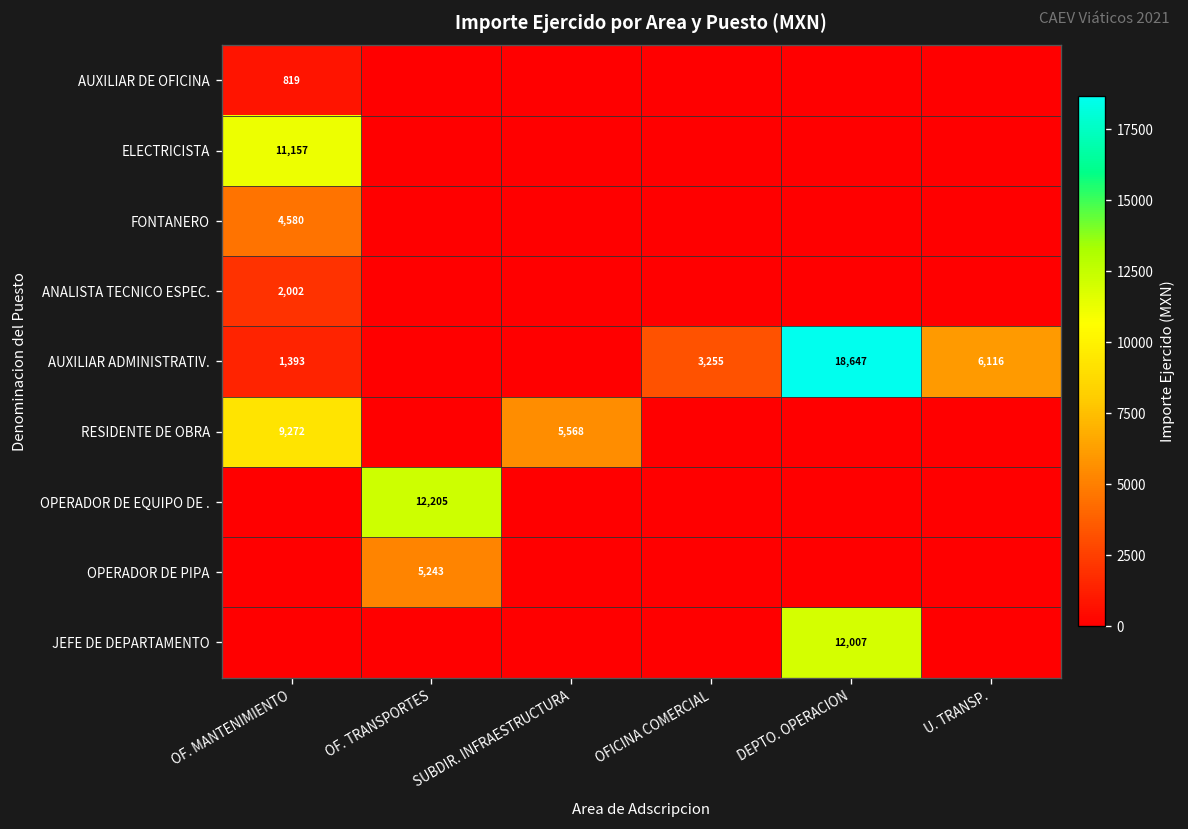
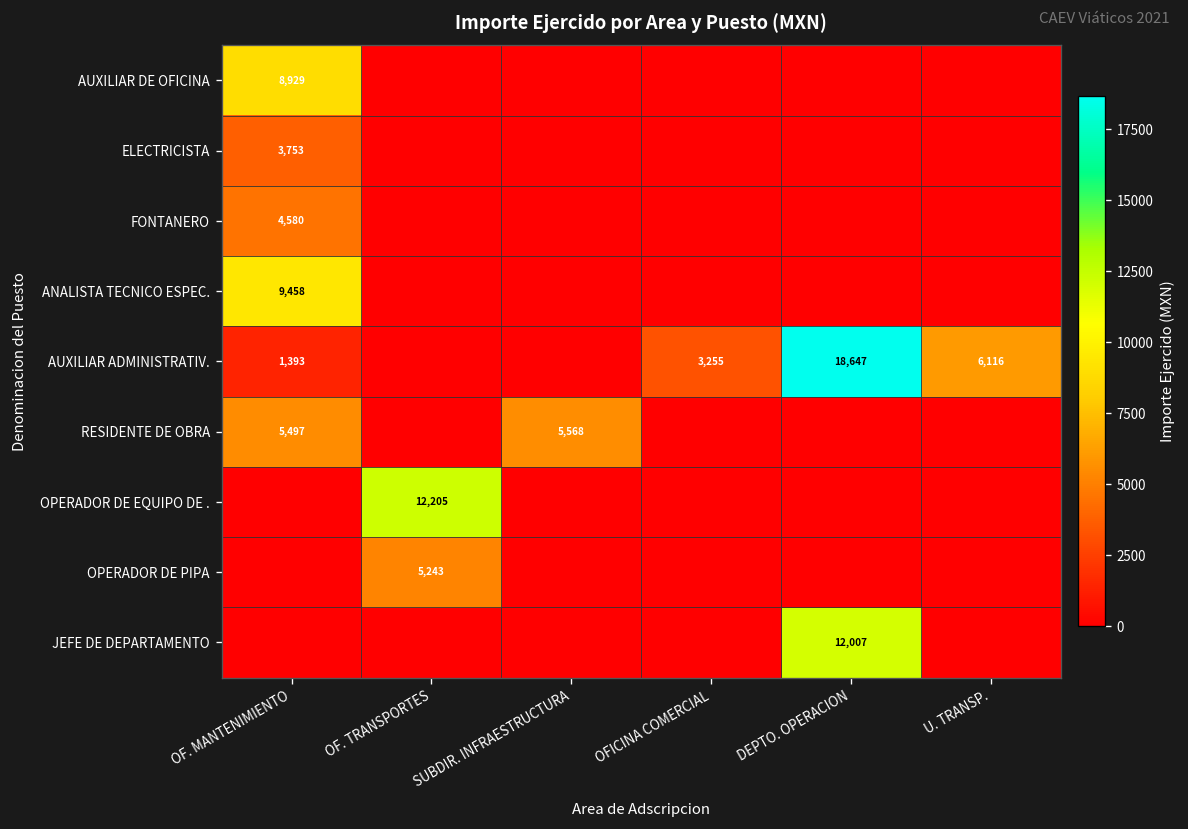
  {
    "AUXILIAR DE OFICINA": {
-     "OF. MANTENIMIENTO": "819"
+     "OF. MANTENIMIENTO": "8,929"
    },
    "ELECTRICISTA": {
-     "OF. MANTENIMIENTO": "11,157"
+     "OF. MANTENIMIENTO": "3,753"
    },
    "FONTANERO": {
      "OF. MANTENIMIENTO": "4,580"
    },
    "ANALISTA TECNICO ESPEC.": {
-     "OF. MANTENIMIENTO": "2,002"
+     "OF. MANTENIMIENTO": "9,458"
    },
    "AUXILIAR ADMINISTRATIV.": {
      "OF. MANTENIMIENTO": "1,393",
      "OFICINA COMERCIAL": "3,255",
      "DEPTO. OPERACION": "18,647",
      "U. TRANSP.": "6,116"
    },
    "RESIDENTE DE OBRA": {
-     "OF. MANTENIMIENTO": "9,272",
+     "OF. MANTENIMIENTO": "5,497",
      "SUBDIR. INFRAESTRUCTURA": "5,568"
    },
    "OPERADOR DE EQUIPO DE .": {
      "OF. TRANSPORTES": "12,205"
    },
    "OPERADOR DE PIPA": {
      "OF. TRANSPORTES": "5,243"
    },
    "JEFE DE DEPARTAMENTO": {
      "DEPTO. OPERACION": "12,007"
    }
  }
